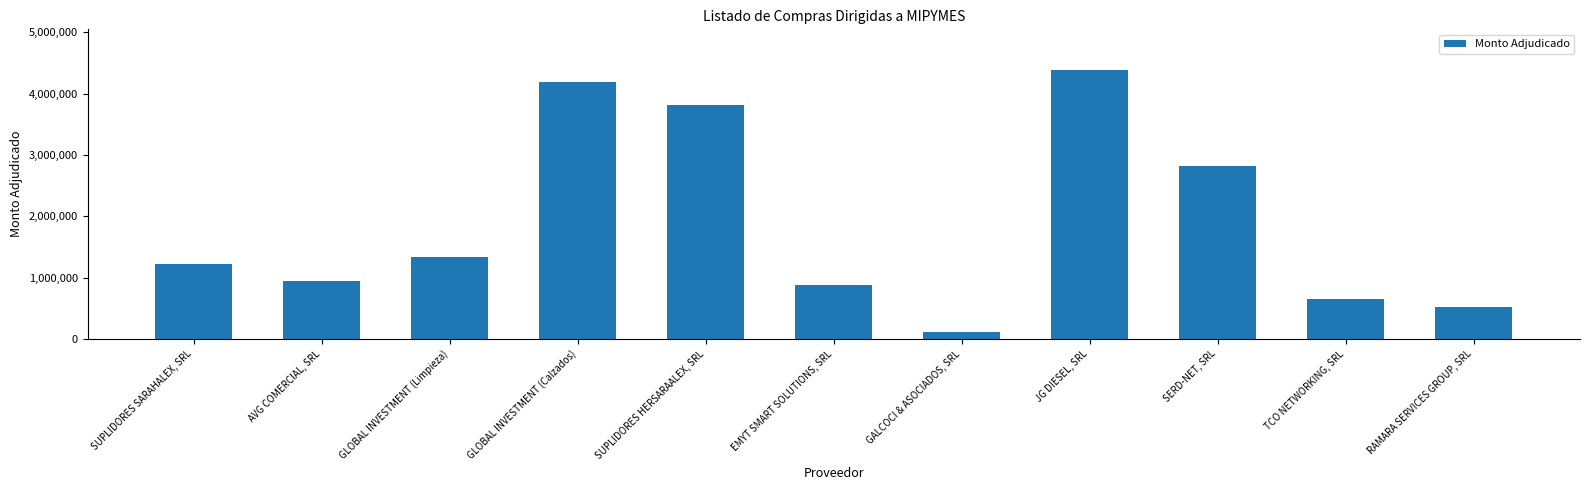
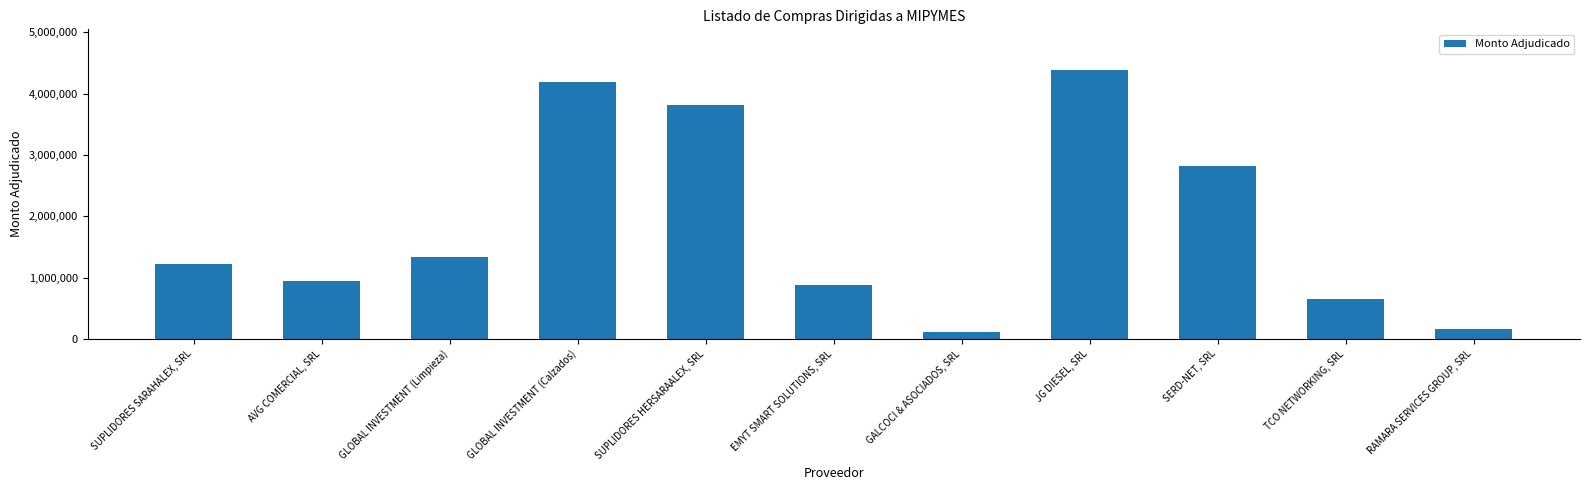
  {
    "SUPLIDORES SARAHALEX, SRL": "1,200,000",
    "AVG COMERCIAL, SRL": "900,000",
    "GLOBAL INVESTMENT (Limpieza)": "1,300,000",
    "GLOBAL INVESTMENT (Calzados)": "4,200,000",
    "SUPLIDORES HERSARAALEX, SRL": "3,800,000",
    "EMYT SMART SOLUTIONS, SRL": "900,000",
    "GALCOCI & ASOCIADOS, SRL": "100,000",
    "JG DIESEL, SRL": "4,400,000",
    "SERD-NET, SRL": "2,800,000",
    "TCO NETWORKING, SRL": "700,000",
-   "RAMARA SERVICES GROUP, SRL": "500,000"
+   "RAMARA SERVICES GROUP, SRL": "200,000"
  }
